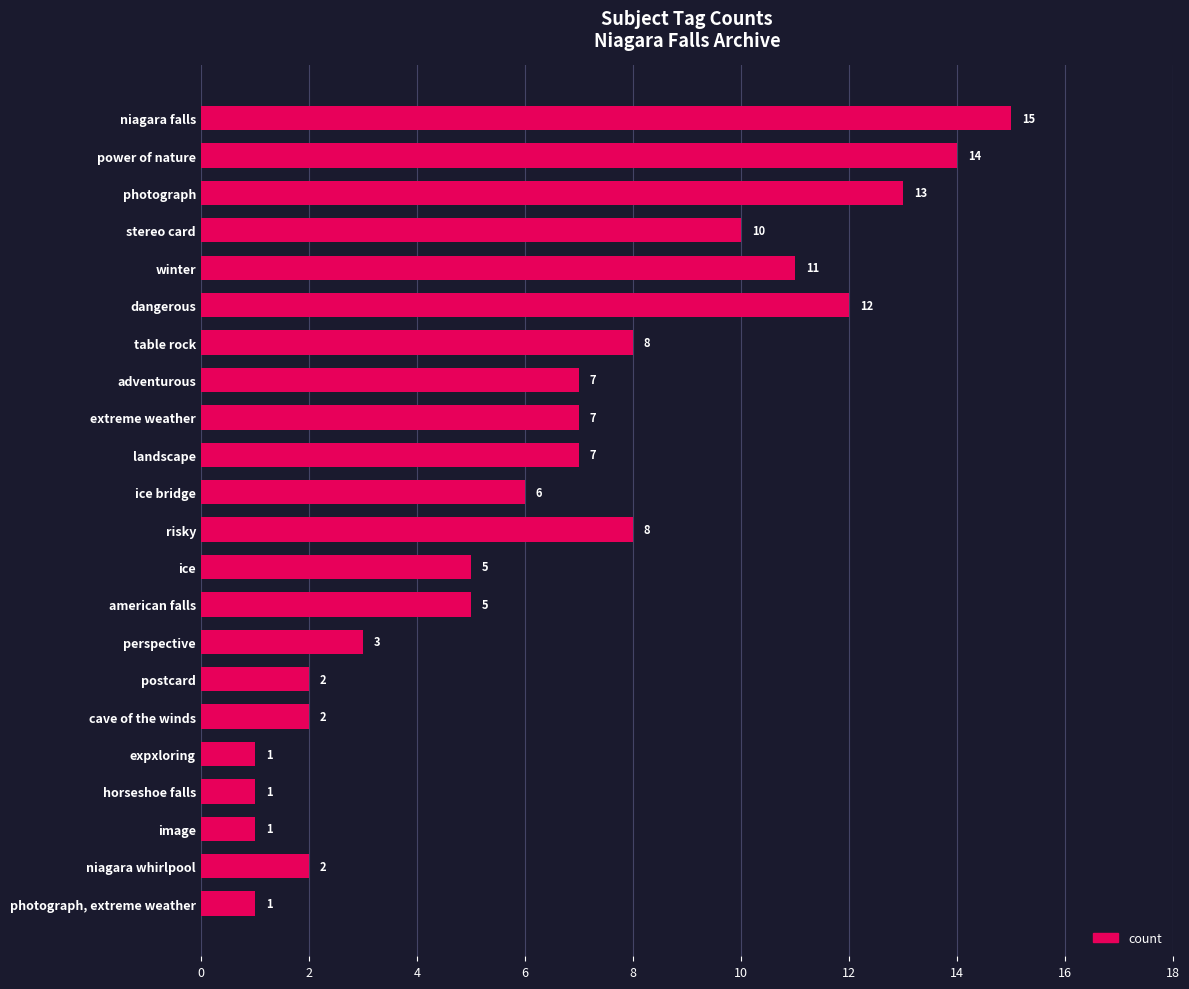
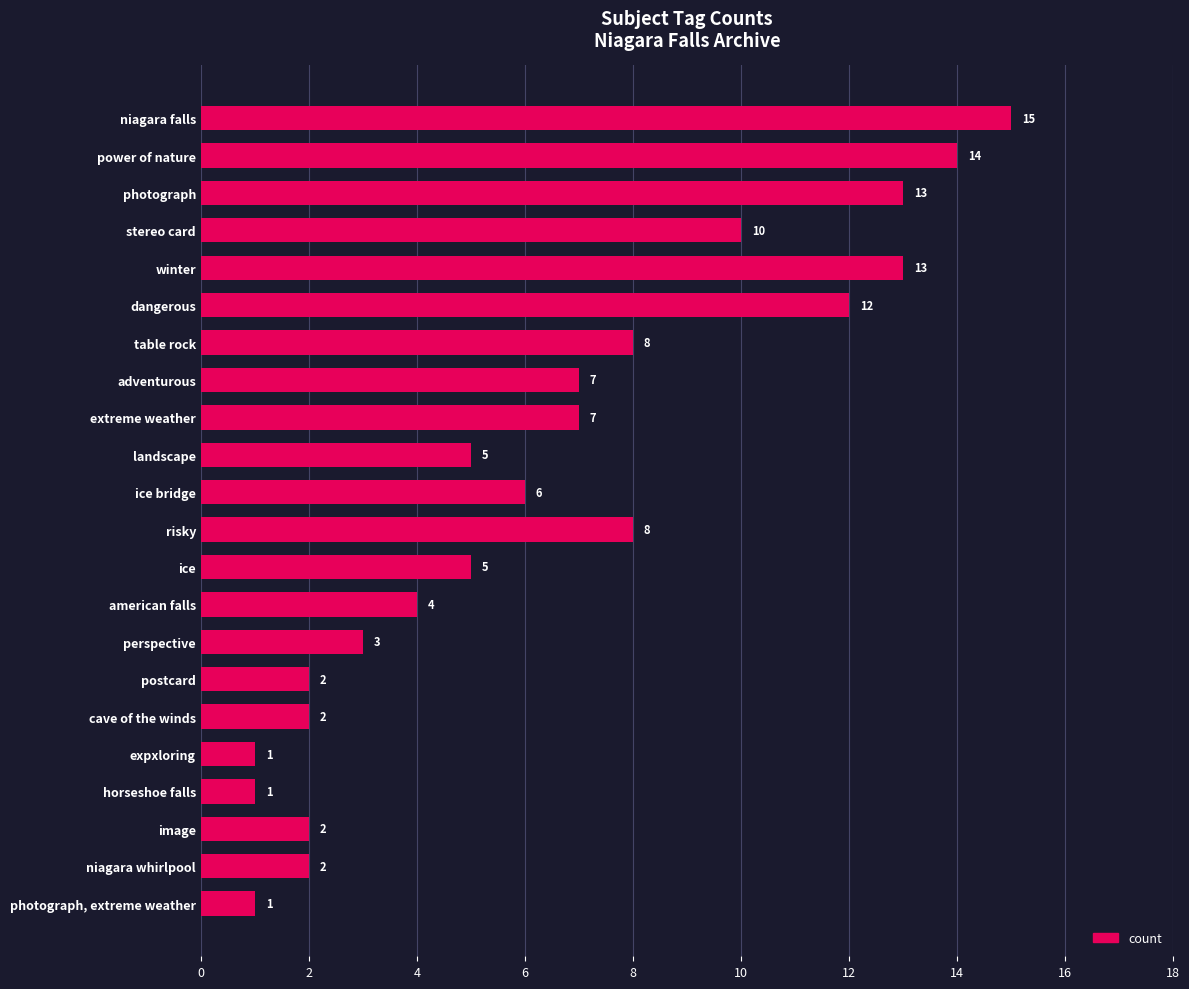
  {
    "niagara falls": 15,
    "power of nature": 14,
    "photograph": 13,
    "stereo card": 10,
-   "winter": 11,
+   "winter": 13,
    "dangerous": 12,
    "table rock": 8,
    "adventurous": 7,
    "extreme weather": 7,
-   "landscape": 7,
+   "landscape": 5,
    "ice bridge": 6,
    "risky": 8,
    "ice": 5,
-   "american falls": 5,
+   "american falls": 4,
    "perspective": 3,
    "postcard": 2,
    "cave of the winds": 2,
    "expxloring": 1,
    "horseshoe falls": 1,
-   "image": 1,
+   "image": 2,
    "niagara whirlpool": 2,
    "photograph, extreme weather": 1
  }
